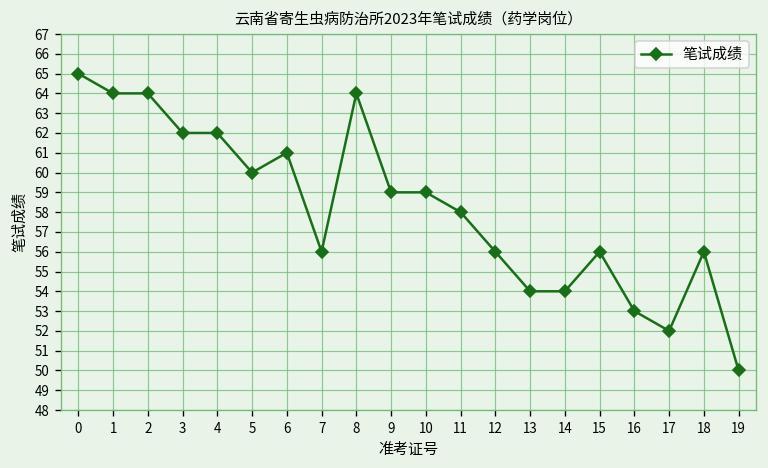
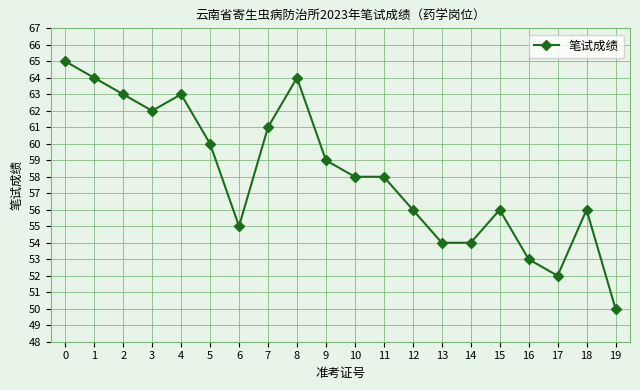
  {
    "0": 65,
    "1": 64,
-   "2": 64,
+   "2": 63,
    "3": 62,
-   "4": 62,
+   "4": 63,
    "5": 60,
-   "6": 61,
-   "7": 56,
+   "6": 55,
+   "7": 61,
    "8": 64,
    "9": 59,
-   "10": 59,
+   "10": 58,
    "11": 58,
    "12": 56,
    "13": 54,
    "14": 54,
    "15": 56,
    "16": 53,
    "17": 52,
    "18": 56,
    "19": 50
  }
